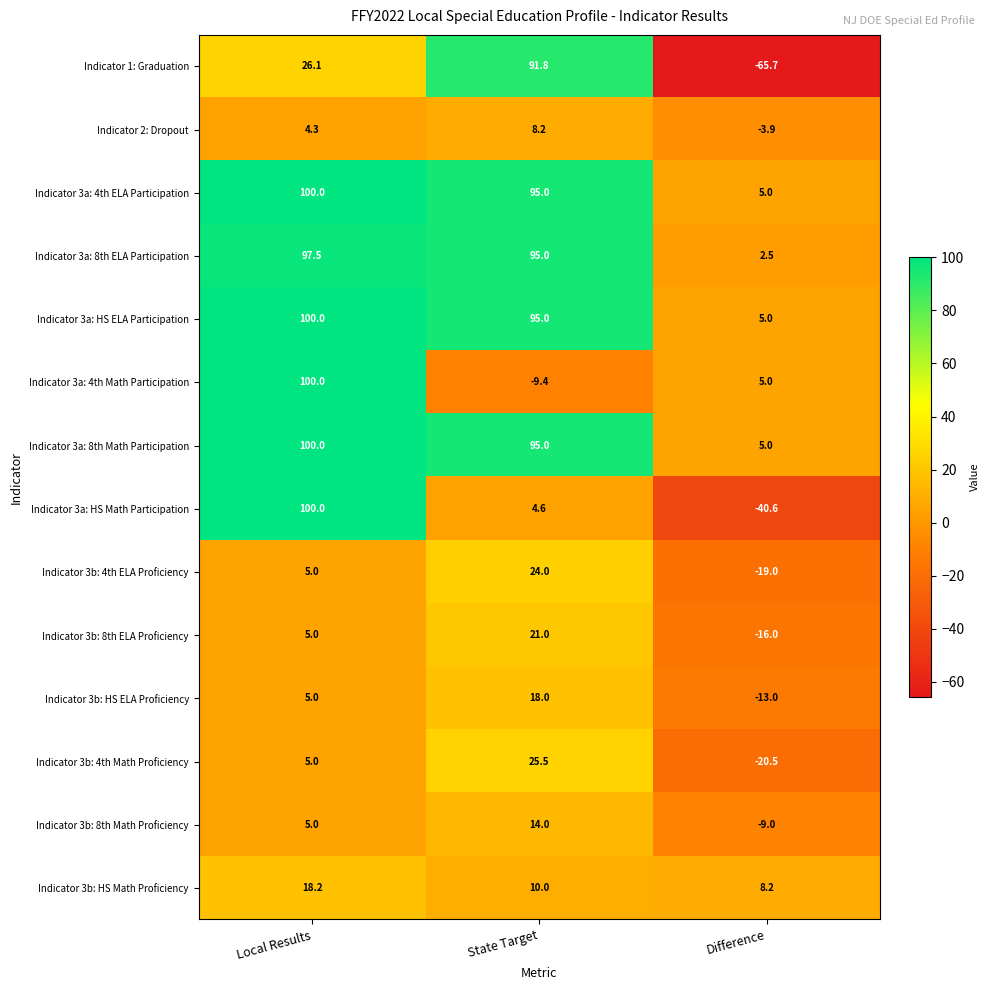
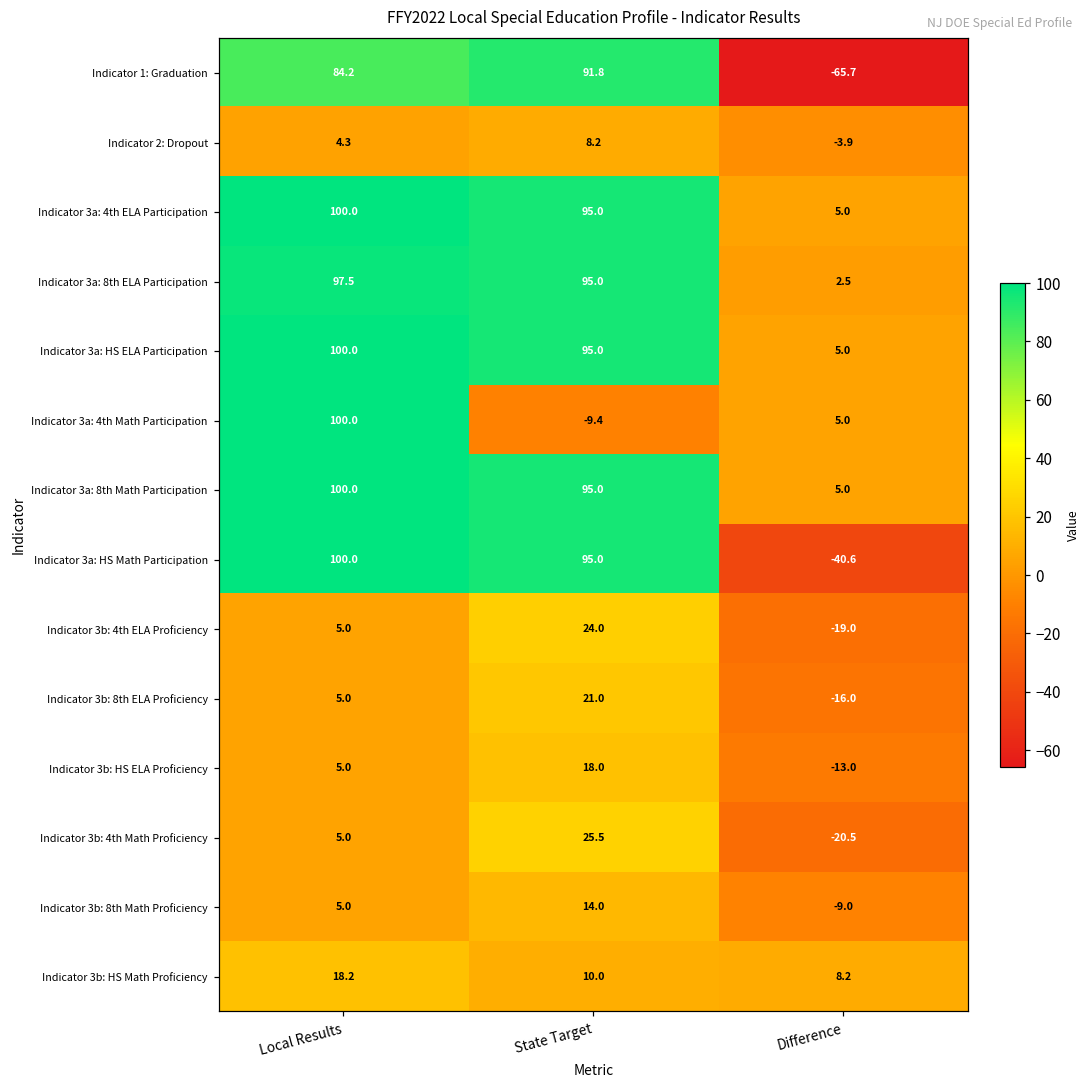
  {
    "Indicator 1: Graduation": {
-     "Local Results": 26.1,
+     "Local Results": 84.2,
      "State Target": 91.8,
      "Difference": -65.7
    },
    "Indicator 2: Dropout": {
      "Local Results": 4.3,
      "State Target": 8.2,
      "Difference": -3.9
    },
    "Indicator 3a: 4th ELA Participation": {
      "Local Results": 100.0,
      "State Target": 95.0,
      "Difference": 5.0
    },
    "Indicator 3a: 8th ELA Participation": {
      "Local Results": 97.5,
      "State Target": 95.0,
      "Difference": 2.5
    },
    "Indicator 3a: HS ELA Participation": {
      "Local Results": 100.0,
      "State Target": 95.0,
      "Difference": 5.0
    },
    "Indicator 3a: 4th Math Participation": {
      "Local Results": 100.0,
      "State Target": -9.4,
      "Difference": 5.0
    },
    "Indicator 3a: 8th Math Participation": {
      "Local Results": 100.0,
      "State Target": 95.0,
      "Difference": 5.0
    },
    "Indicator 3a: HS Math Participation": {
      "Local Results": 100.0,
-     "State Target": 4.6,
+     "State Target": 95.0,
      "Difference": -40.6
    },
    "Indicator 3b: 4th ELA Proficiency": {
      "Local Results": 5.0,
      "State Target": 24.0,
      "Difference": -19.0
    },
    "Indicator 3b: 8th ELA Proficiency": {
      "Local Results": 5.0,
      "State Target": 21.0,
      "Difference": -16.0
    },
    "Indicator 3b: HS ELA Proficiency": {
      "Local Results": 5.0,
      "State Target": 18.0,
      "Difference": -13.0
    },
    "Indicator 3b: 4th Math Proficiency": {
      "Local Results": 5.0,
      "State Target": 25.5,
      "Difference": -20.5
    },
    "Indicator 3b: 8th Math Proficiency": {
      "Local Results": 5.0,
      "State Target": 14.0,
      "Difference": -9.0
    },
    "Indicator 3b: HS Math Proficiency": {
      "Local Results": 18.2,
      "State Target": 10.0,
      "Difference": 8.2
    }
  }
